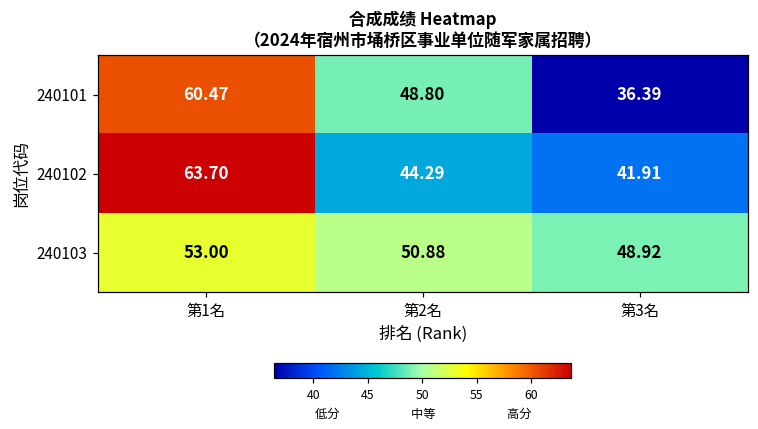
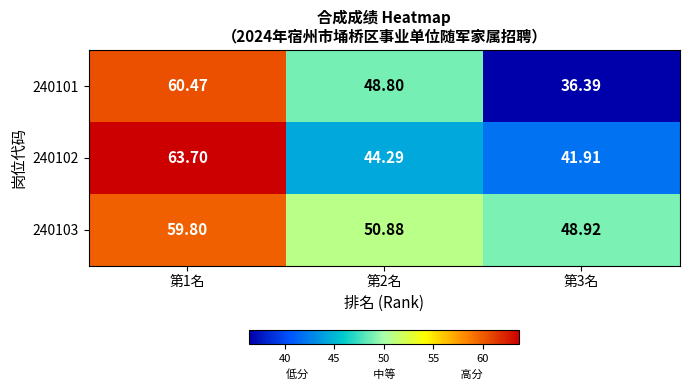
  {
    "240101": {
      "第1名": 60.47,
      "第2名": 48.80,
      "第3名": 36.39
    },
    "240102": {
      "第1名": 63.70,
      "第2名": 44.29,
      "第3名": 41.91
    },
    "240103": {
-     "第1名": 53.00,
+     "第1名": 59.80,
      "第2名": 50.88,
      "第3名": 48.92
    }
  }
